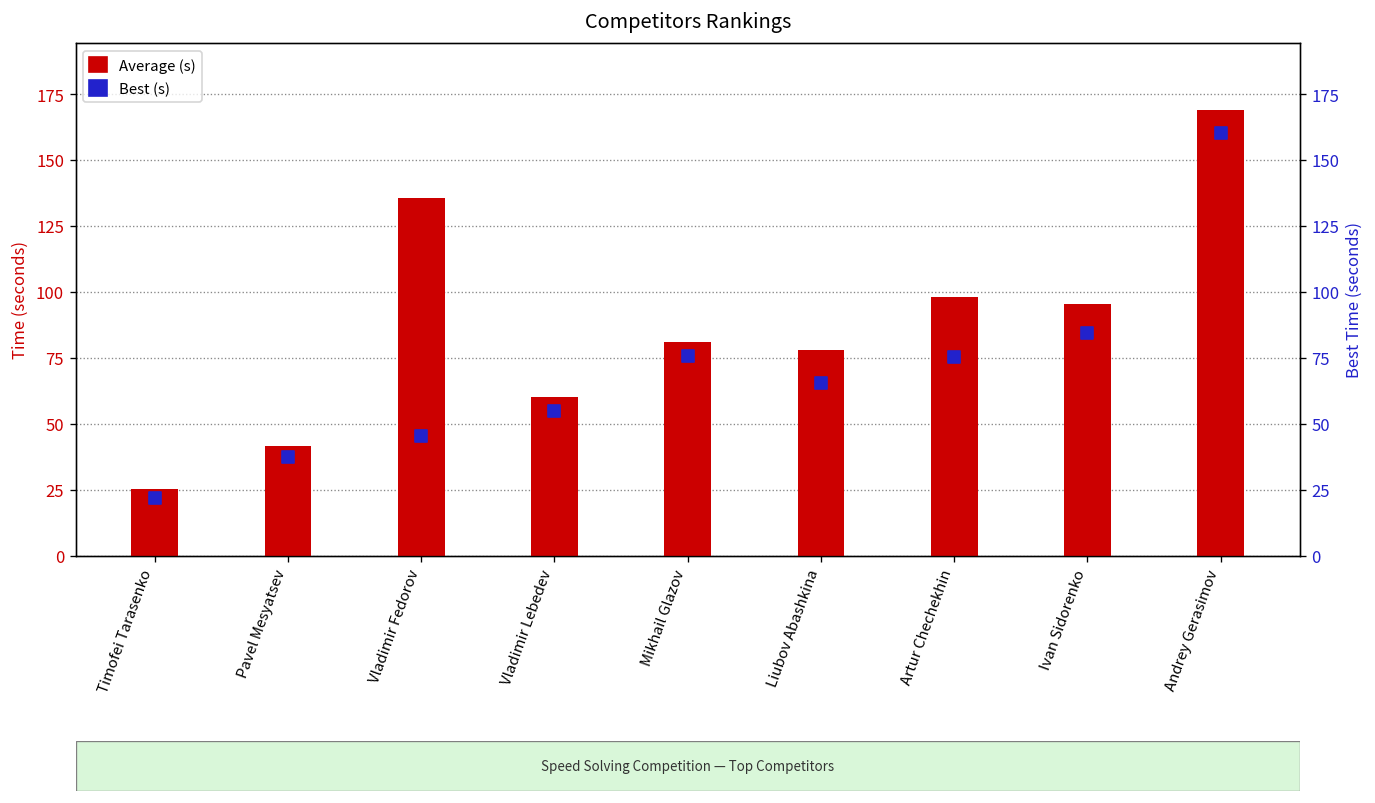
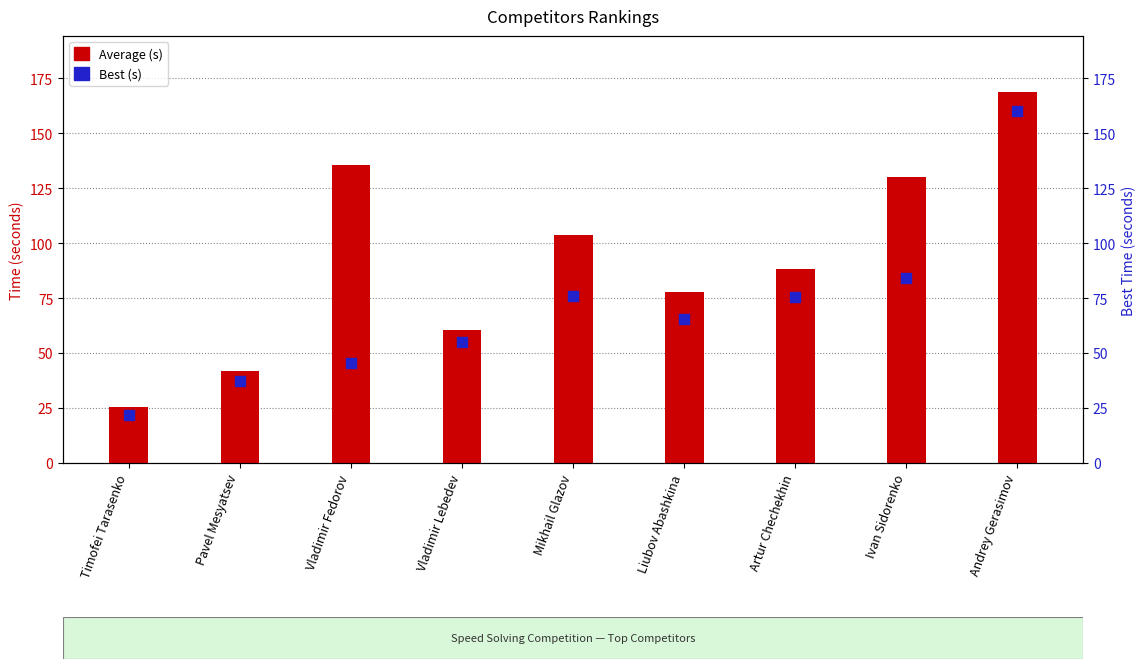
  {
    "Average (s)": {
      "Timofei Tarasenko": 25,
      "Pavel Mesyatsev": 42,
      "Vladimir Fedorov": 136,
      "Vladimir Lebedev": 60,
-     "Mikhail Glazov": 81,
+     "Mikhail Glazov": 104,
      "Liubov Abashkina": 78,
-     "Artur Chechekhin": 98,
-     "Ivan Sidorenko": 96,
+     "Artur Chechekhin": 88,
+     "Ivan Sidorenko": 130,
      "Andrey Gerasimov": 169
    }
  }
